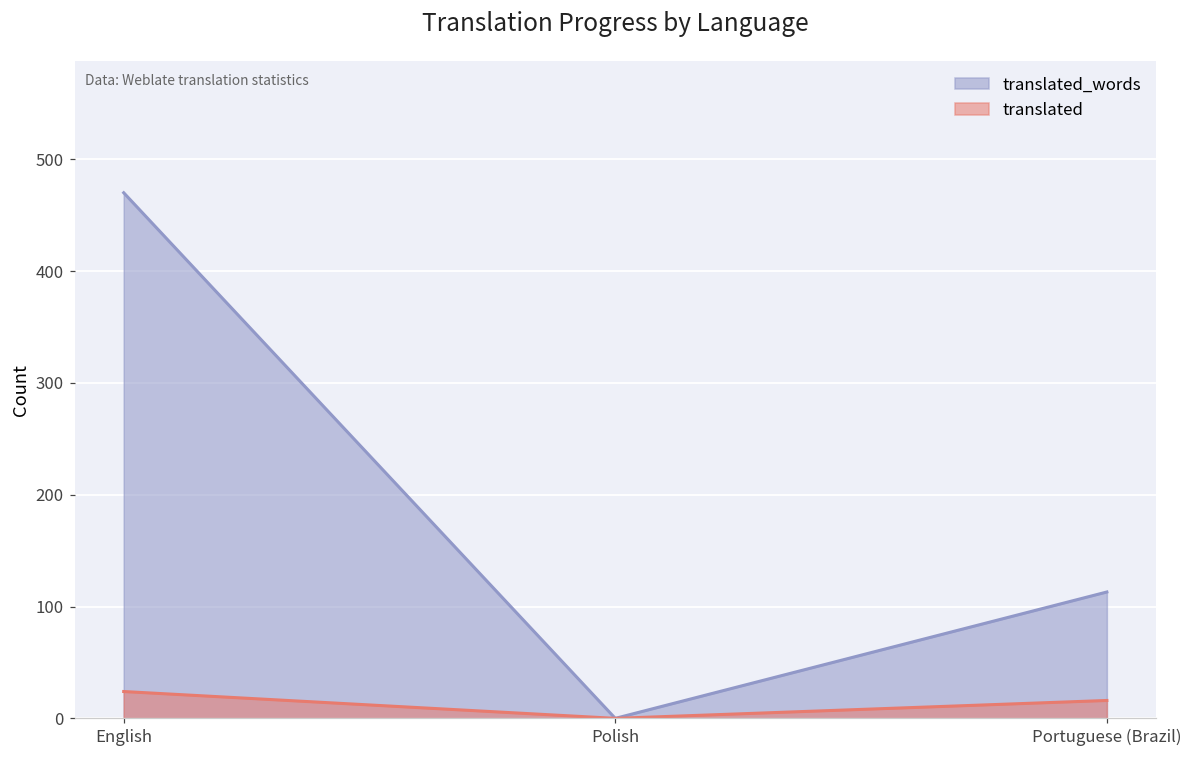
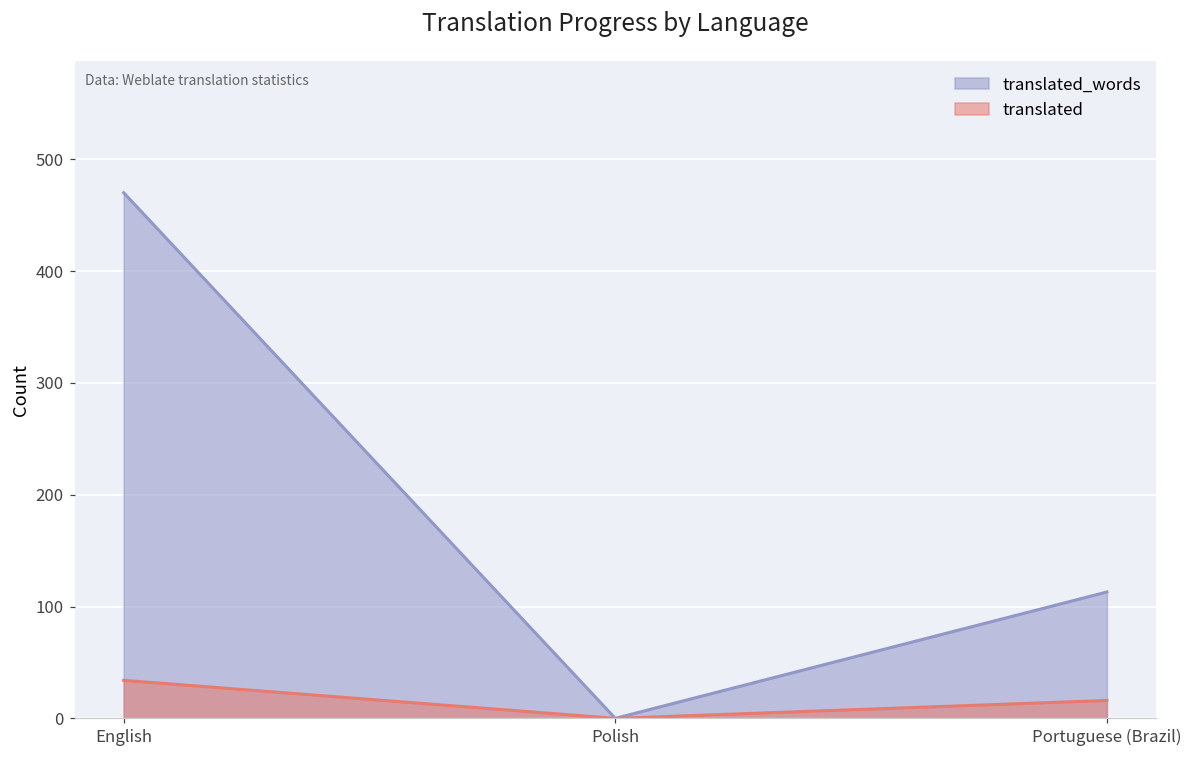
  {
    "translated_words": {
      "English": 470,
      "Portuguese (Brazil)": 113
    },
    "translated": {
-     "English": 24,
+     "English": 34,
      "Portuguese (Brazil)": 16
    }
  }
